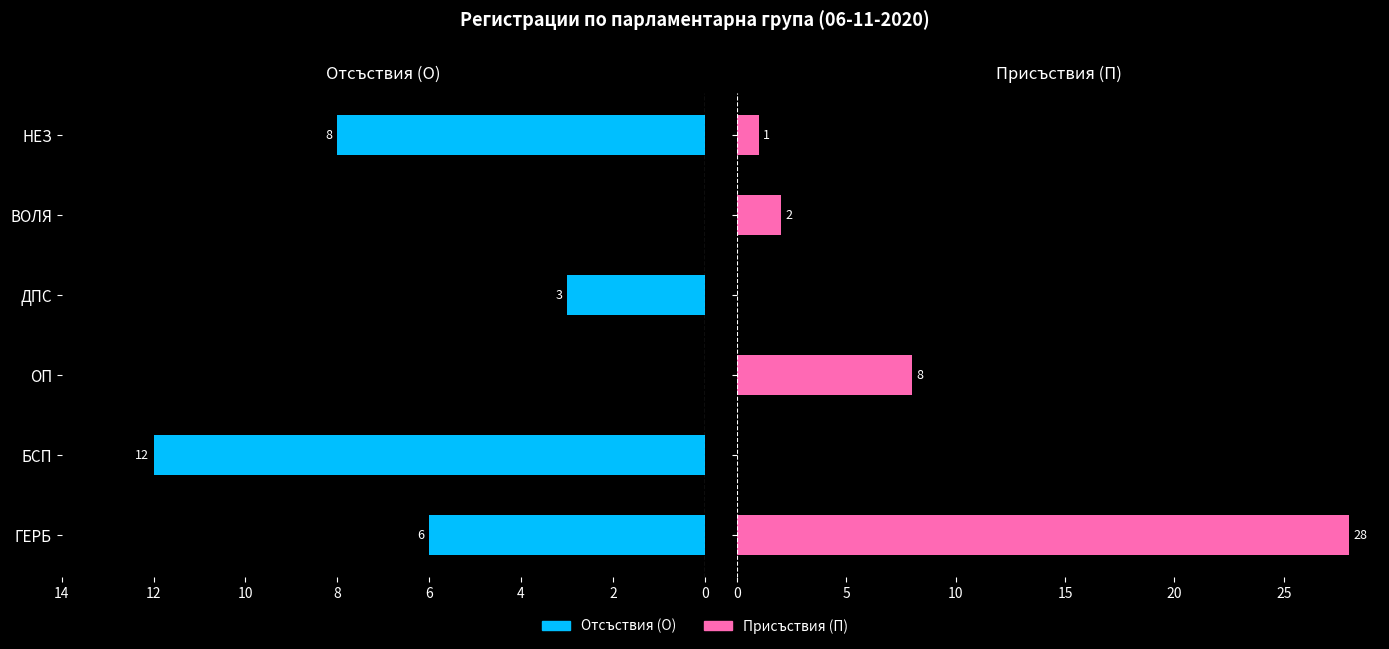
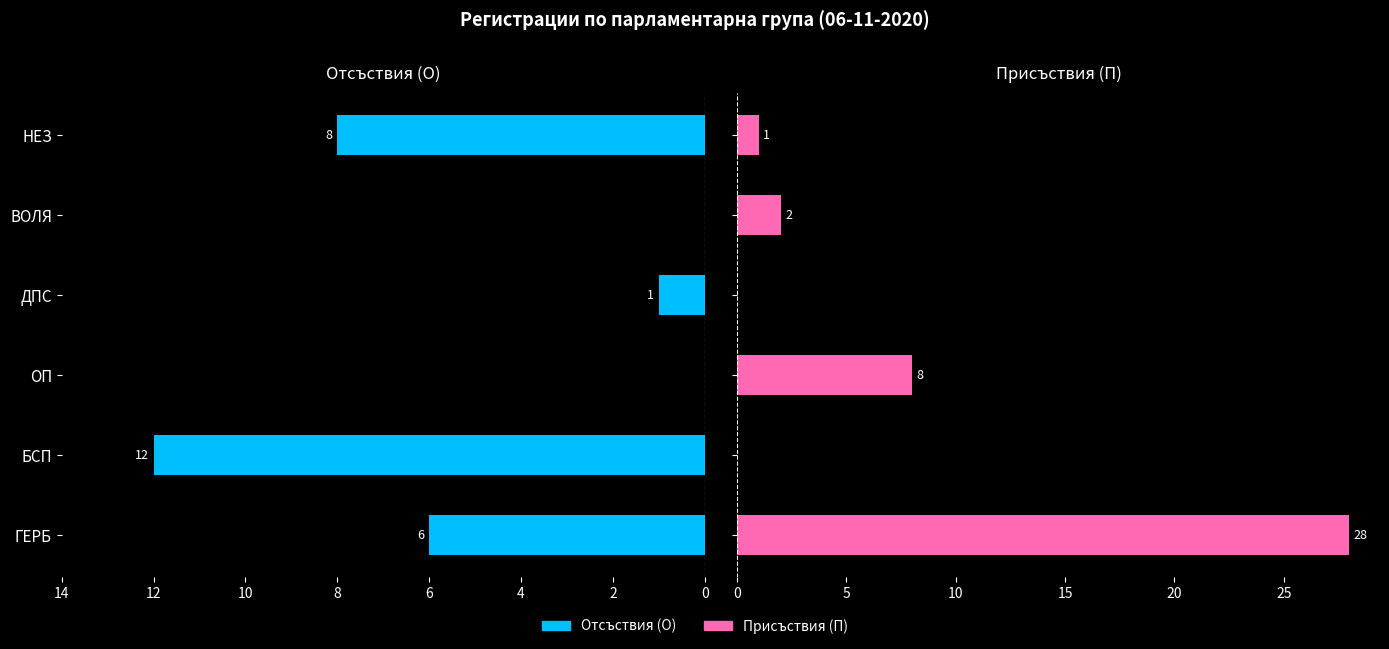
  {
    "Отсъствия (О)": {
      "НЕЗ": 8,
-     "ДПС": 3,
+     "ДПС": 1,
      "БСП": 12,
      "ГЕРБ": 6
    }
  }
